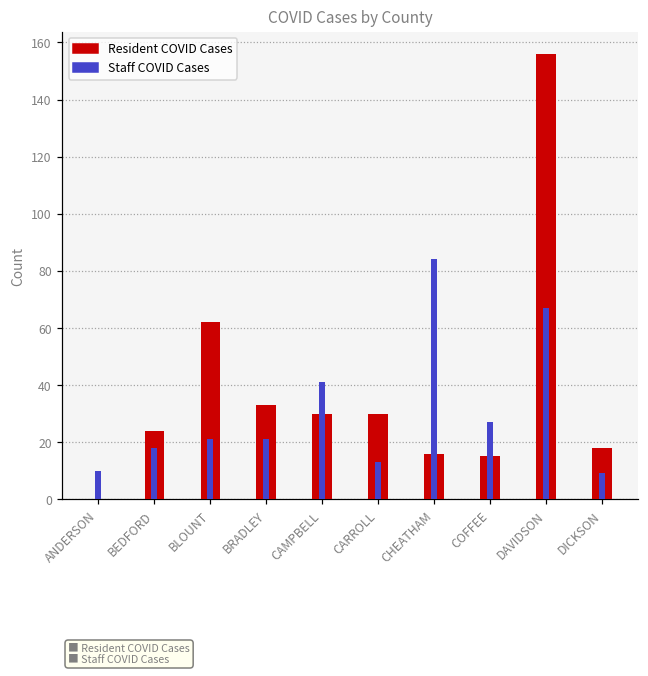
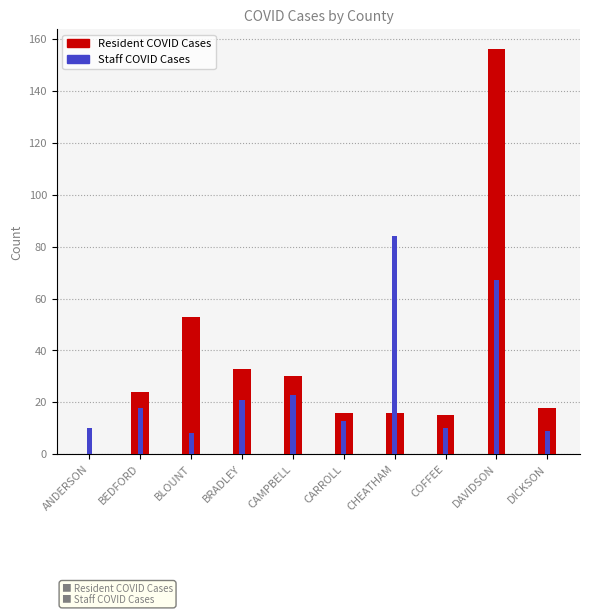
  {
    "Resident COVID Cases": {
      "ANDERSON": 0,
      "BEDFORD": 24,
-     "BLOUNT": 62,
+     "BLOUNT": 53,
      "BRADLEY": 33,
-     "CARROLL": 30,
+     "CARROLL": 16,
      "DAVIDSON": 156,
      "DICKSON": 18
    },
    "Staff COVID Cases": {
      "ANDERSON": 10,
-     "BLOUNT": 21,
-     "CAMPBELL": 41,
+     "BLOUNT": 8,
+     "CAMPBELL": 23,
      "CHEATHAM": 84,
-     "COFFEE": 27
+     "COFFEE": 10
    }
  }
